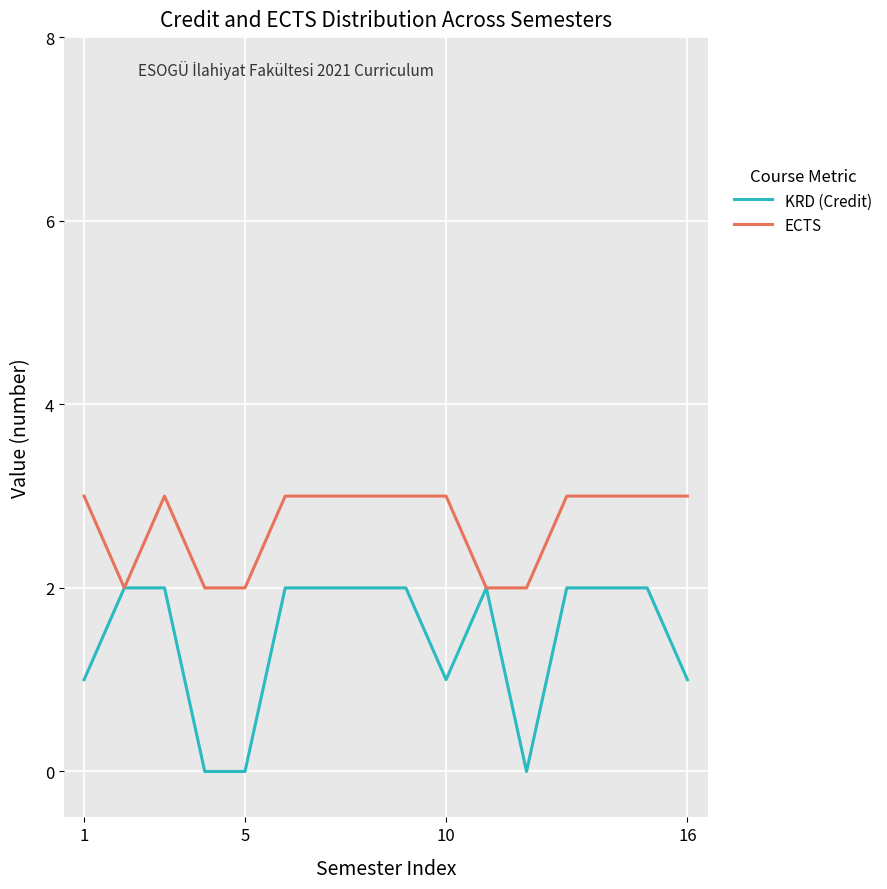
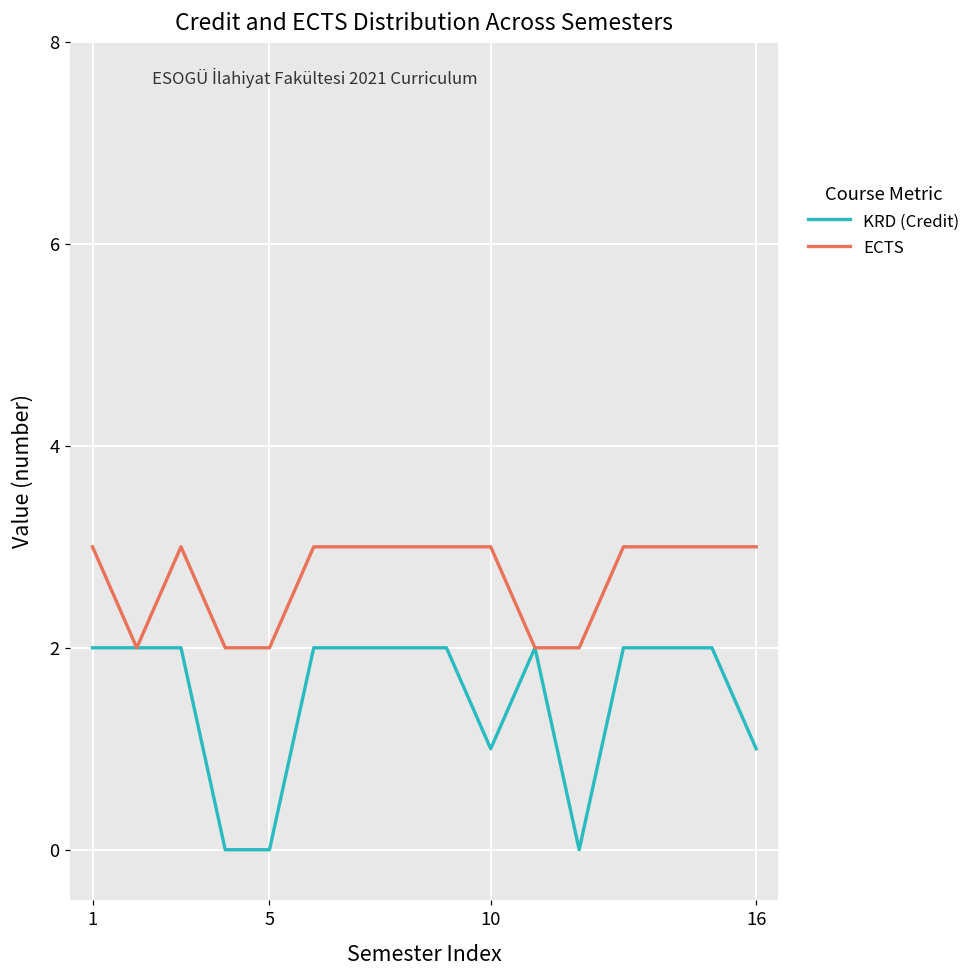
  {
    "KRD (Credit)": {
-     "1": 1,
+     "1": 2,
      "5": 0,
      "10": 1,
      "16": 1
    },
    "ECTS": {
      "1": 3,
      "5": 2,
      "10": 3,
      "16": 3
    }
  }
